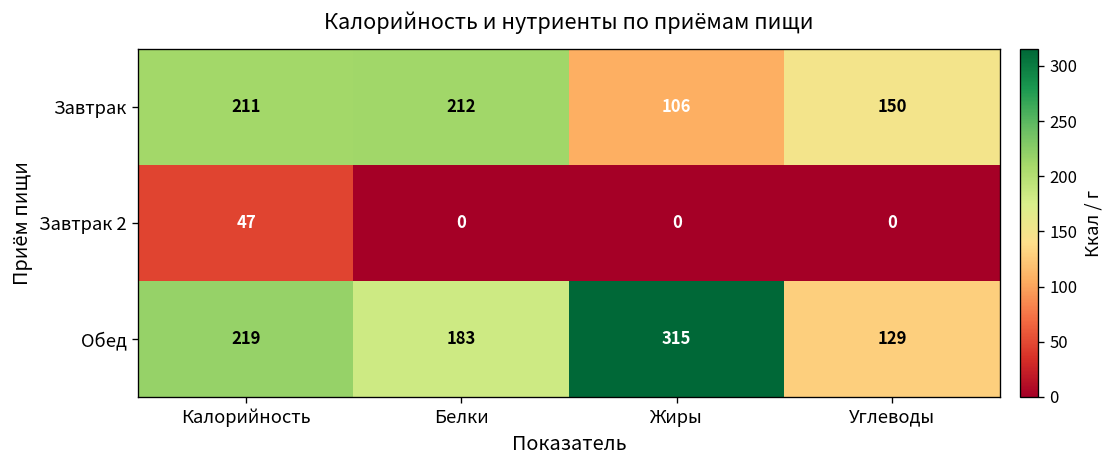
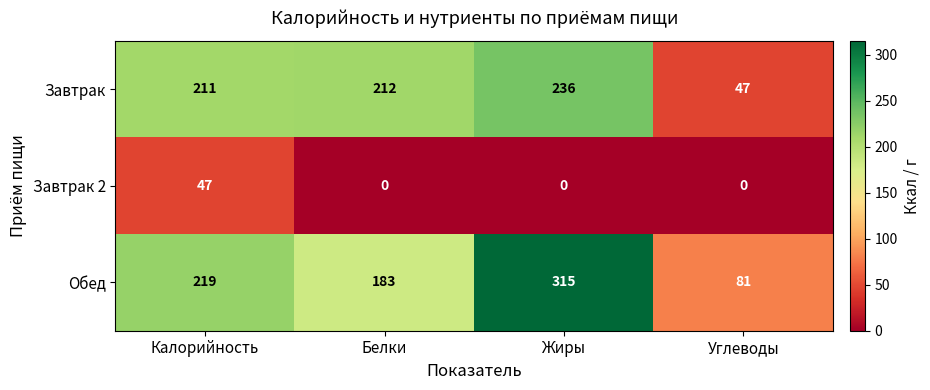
  {
    "Завтрак": {
      "Калорийность": 211,
      "Белки": 212,
-     "Жиры": 106,
-     "Углеводы": 150
+     "Жиры": 236,
+     "Углеводы": 47
    },
    "Завтрак 2": {
      "Калорийность": 47,
      "Белки": 0,
      "Жиры": 0,
      "Углеводы": 0
    },
    "Обед": {
      "Калорийность": 219,
      "Белки": 183,
      "Жиры": 315,
-     "Углеводы": 129
+     "Углеводы": 81
    }
  }
